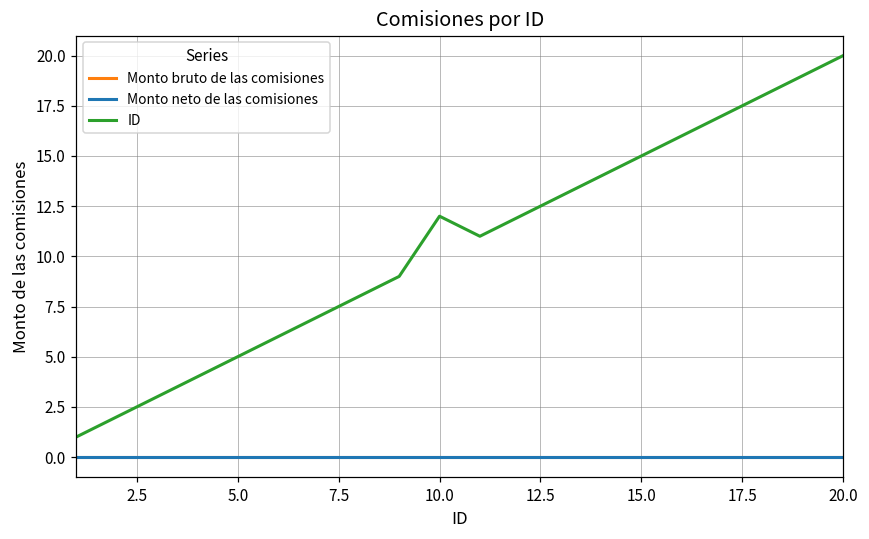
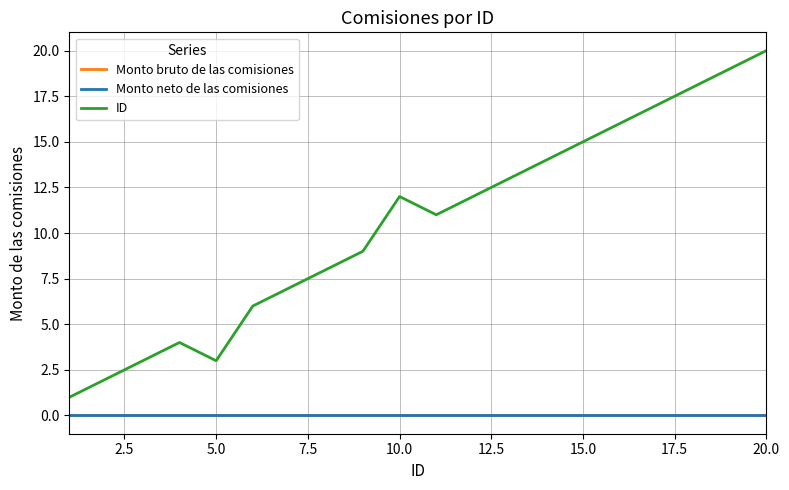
  {
    "Monto neto de las comisiones": {
      "5.0": 0,
      "10.0": 0,
      "15.0": 0,
      "20.0": 0
    },
    "ID": {
-     "5.0": 5,
+     "5.0": 3,
      "10.0": 12,
      "15.0": 15,
      "20.0": 20
    }
  }
